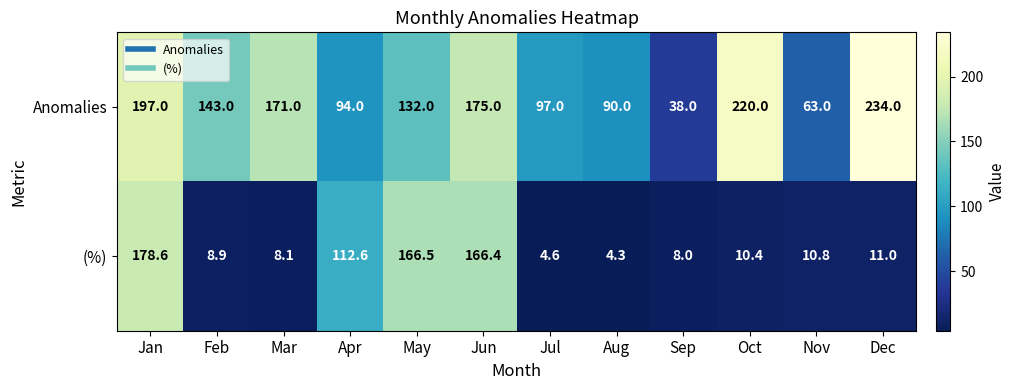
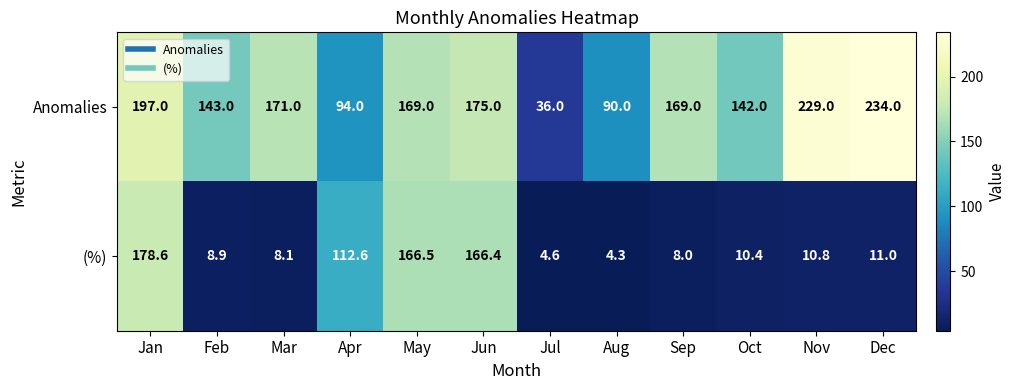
  {
    "Anomalies": {
      "Jan": 197.0,
      "Feb": 143.0,
      "Mar": 171.0,
      "Apr": 94.0,
-     "May": 132.0,
+     "May": 169.0,
      "Jun": 175.0,
-     "Jul": 97.0,
+     "Jul": 36.0,
      "Aug": 90.0,
-     "Sep": 38.0,
-     "Oct": 220.0,
-     "Nov": 63.0,
+     "Sep": 169.0,
+     "Oct": 142.0,
+     "Nov": 229.0,
      "Dec": 234.0
    },
    "(%)": {
      "Jan": 178.6,
      "Feb": 8.9,
      "Mar": 8.1,
      "Apr": 112.6,
      "May": 166.5,
      "Jun": 166.4,
      "Jul": 4.6,
      "Aug": 4.3,
      "Sep": 8.0,
      "Oct": 10.4,
      "Nov": 10.8,
      "Dec": 11.0
    }
  }
